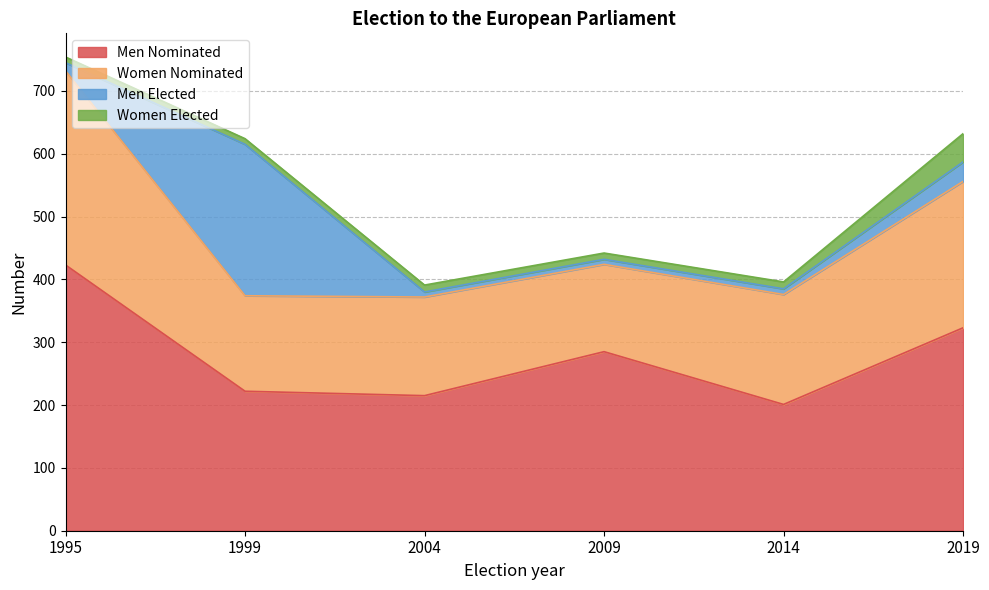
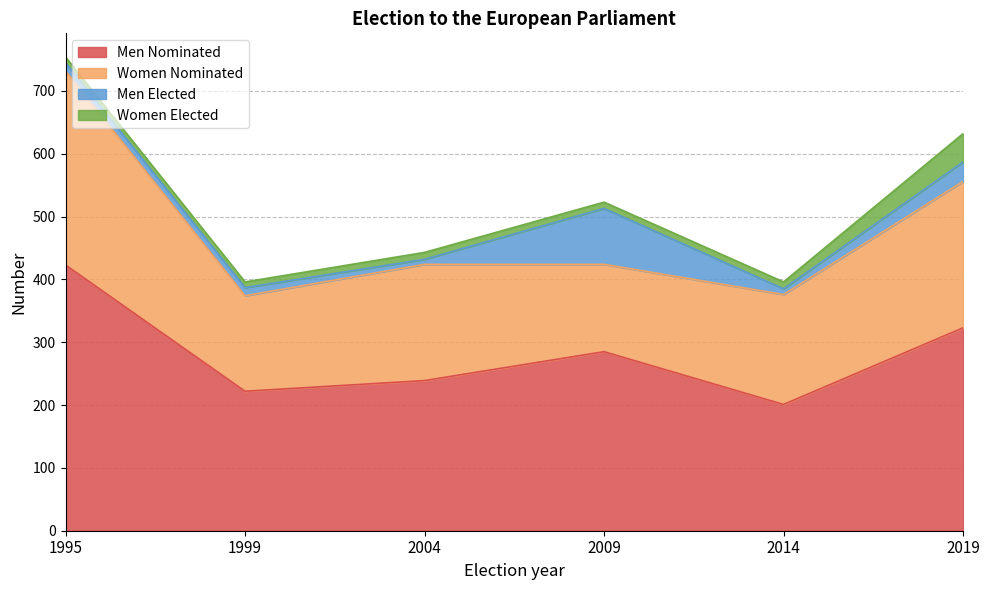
  {
    "Men Nominated": {
      "1995": 420,
      "1999": 220,
-     "2004": 220,
+     "2004": 240,
      "2009": 290,
      "2014": 200,
      "2019": 320
    },
    "Women Nominated": {
      "1995": 310,
      "1999": 150,
-     "2004": 160,
+     "2004": 190,
      "2009": 140,
      "2014": 180,
      "2019": 230
    },
    "Men Elected": {
      "1995": 10,
-     "1999": 240,
+     "1999": 10,
      "2004": 10,
-     "2009": 10,
+     "2009": 90,
      "2014": 10,
      "2019": 30
    },
    "Women Elected": {
      "1995": 10,
      "1999": 10,
      "2004": 10,
      "2009": 10,
      "2014": 10,
      "2019": 50
    }
  }
